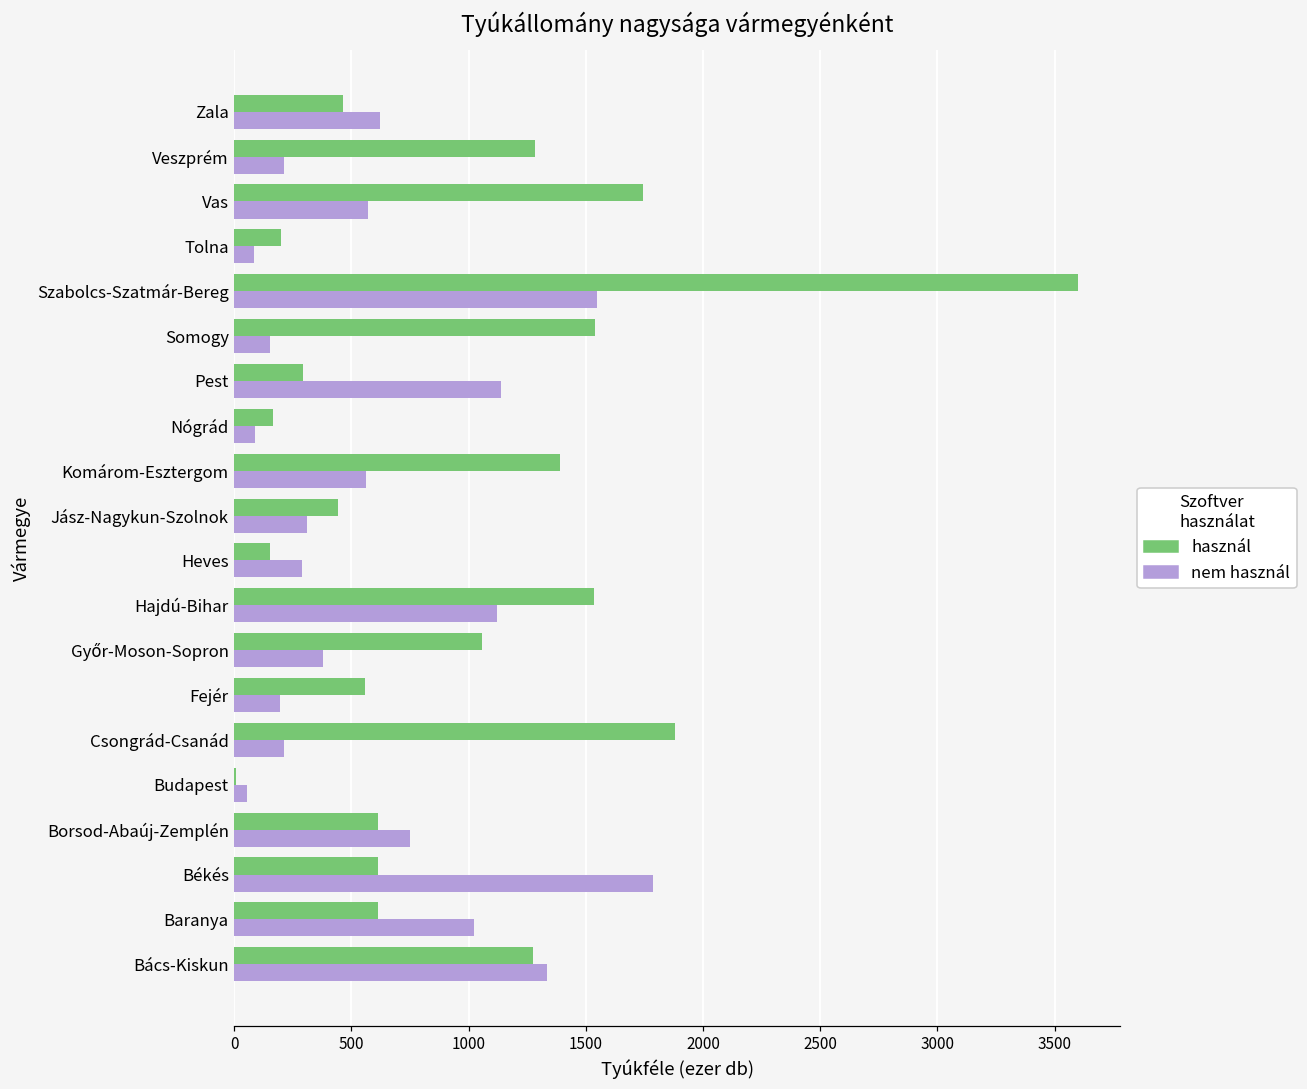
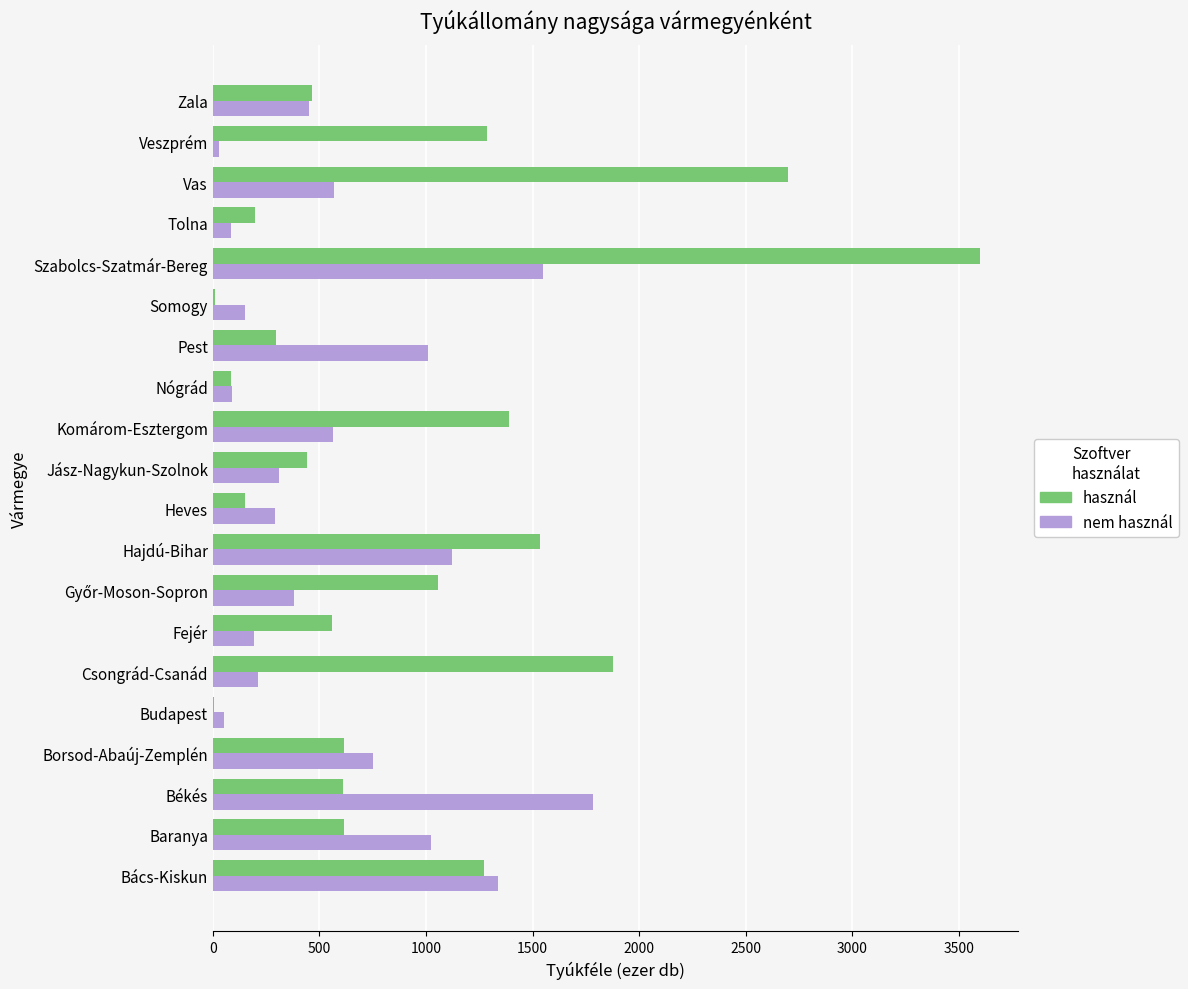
  {
    "használ": {
      "Zala": 460,
      "Veszprém": 1290,
-     "Vas": 1750,
+     "Vas": 2700,
      "Tolna": 200,
      "Szabolcs-Szatmár-Bereg": 3600,
-     "Somogy": 1540,
+     "Somogy": 10,
      "Pest": 290,
-     "Nógrád": 170,
+     "Nógrád": 90,
      "Komárom-Esztergom": 1390,
      "Jász-Nagykun-Szolnok": 440,
      "Heves": 150,
      "Hajdú-Bihar": 1540,
      "Győr-Moson-Sopron": 1060,
      "Fejér": 560,
      "Csongrád-Csanád": 1880,
      "Borsod-Abaúj-Zemplén": 620,
      "Békés": 610,
      "Baranya": 610,
      "Bács-Kiskun": 1270
    },
    "nem használ": {
-     "Zala": 620,
-     "Veszprém": 210,
+     "Zala": 450,
+     "Veszprém": 30,
      "Vas": 570,
      "Tolna": 80,
      "Szabolcs-Szatmár-Bereg": 1550,
      "Somogy": 150,
-     "Pest": 1140,
+     "Pest": 1010,
      "Nógrád": 90,
      "Komárom-Esztergom": 560,
      "Jász-Nagykun-Szolnok": 310,
      "Heves": 290,
      "Hajdú-Bihar": 1120,
      "Győr-Moson-Sopron": 380,
      "Fejér": 200,
      "Csongrád-Csanád": 210,
      "Budapest": 50,
      "Borsod-Abaúj-Zemplén": 750,
      "Békés": 1790,
      "Baranya": 1020,
      "Bács-Kiskun": 1340
    }
  }
